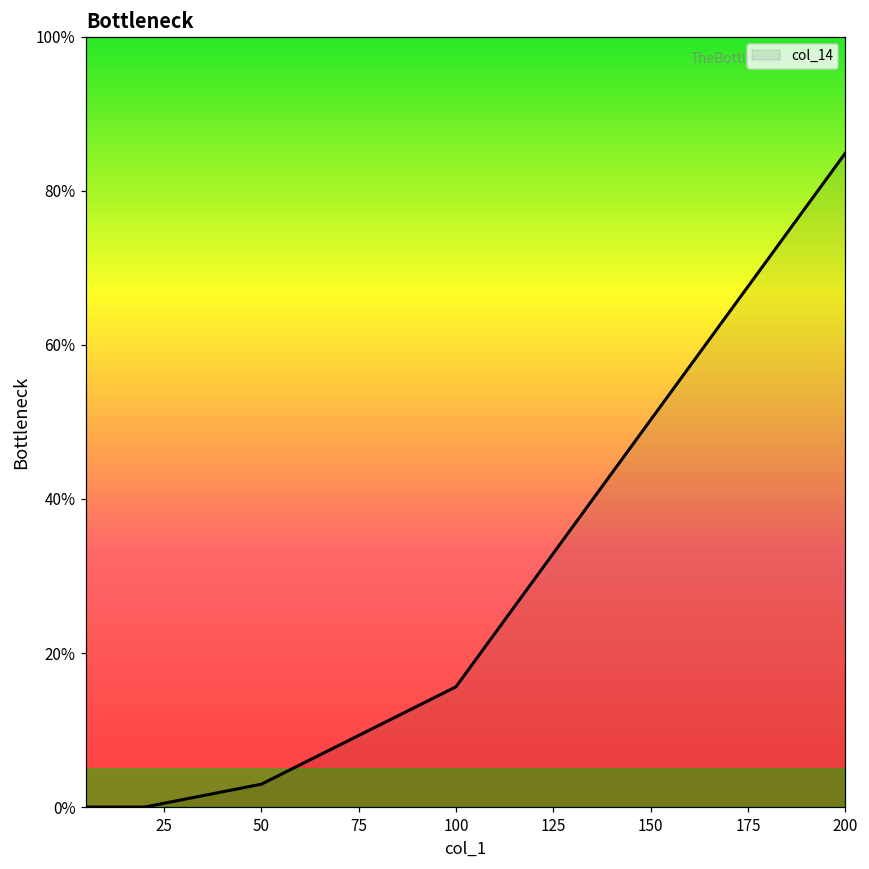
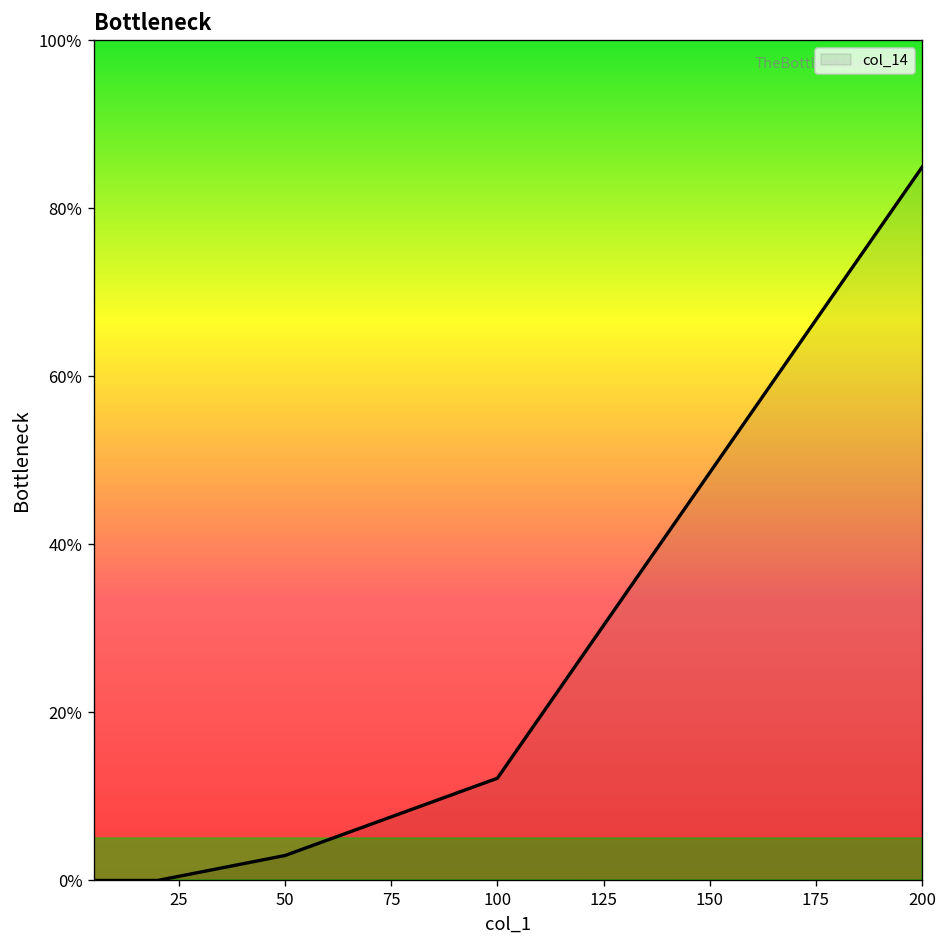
  {
-   "100": "16%",
+   "100": "12%",
    "200": "85%"
  }
